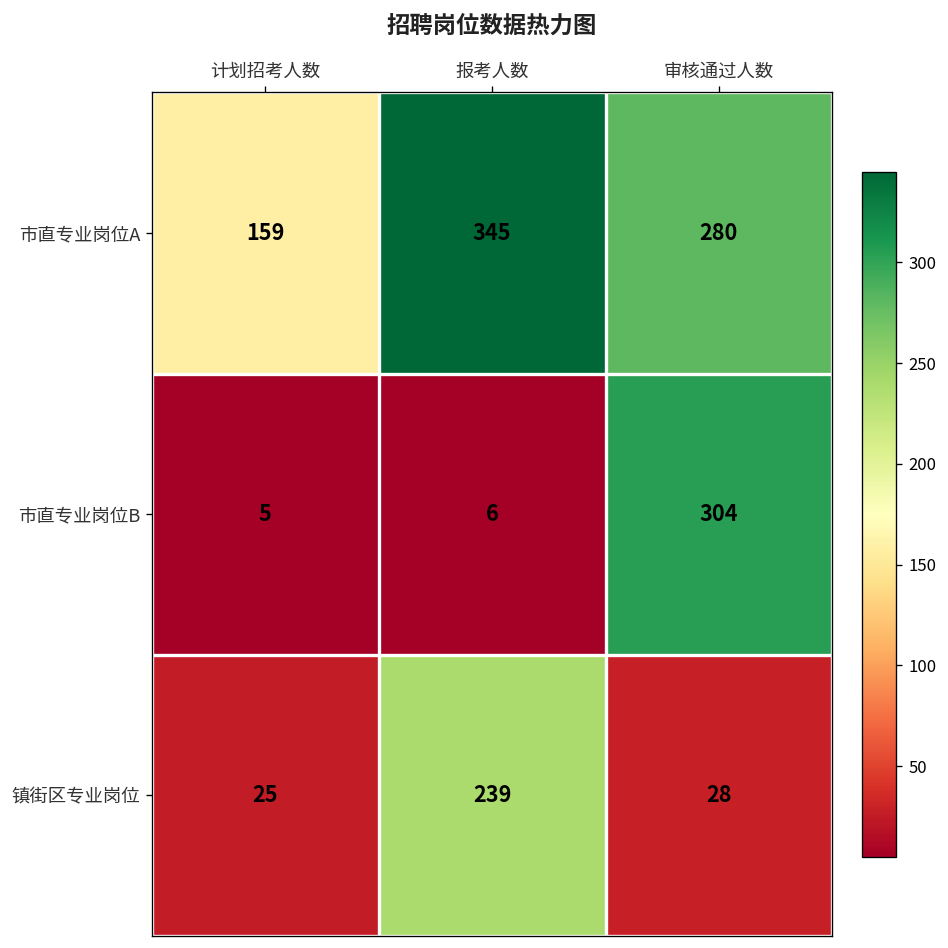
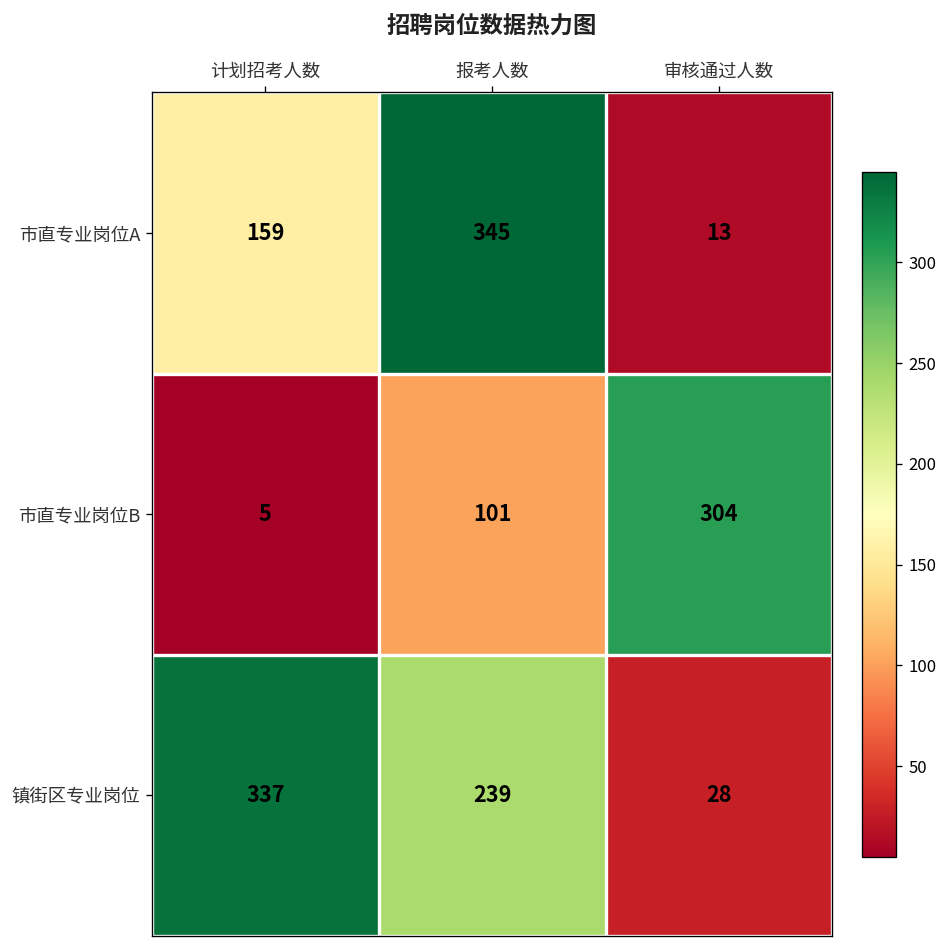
  {
    "市直专业岗位A": {
      "计划招考人数": 159,
      "报考人数": 345,
-     "审核通过人数": 280
+     "审核通过人数": 13
    },
    "市直专业岗位B": {
      "计划招考人数": 5,
-     "报考人数": 6,
+     "报考人数": 101,
      "审核通过人数": 304
    },
    "镇街区专业岗位": {
-     "计划招考人数": 25,
+     "计划招考人数": 337,
      "报考人数": 239,
      "审核通过人数": 28
    }
  }
